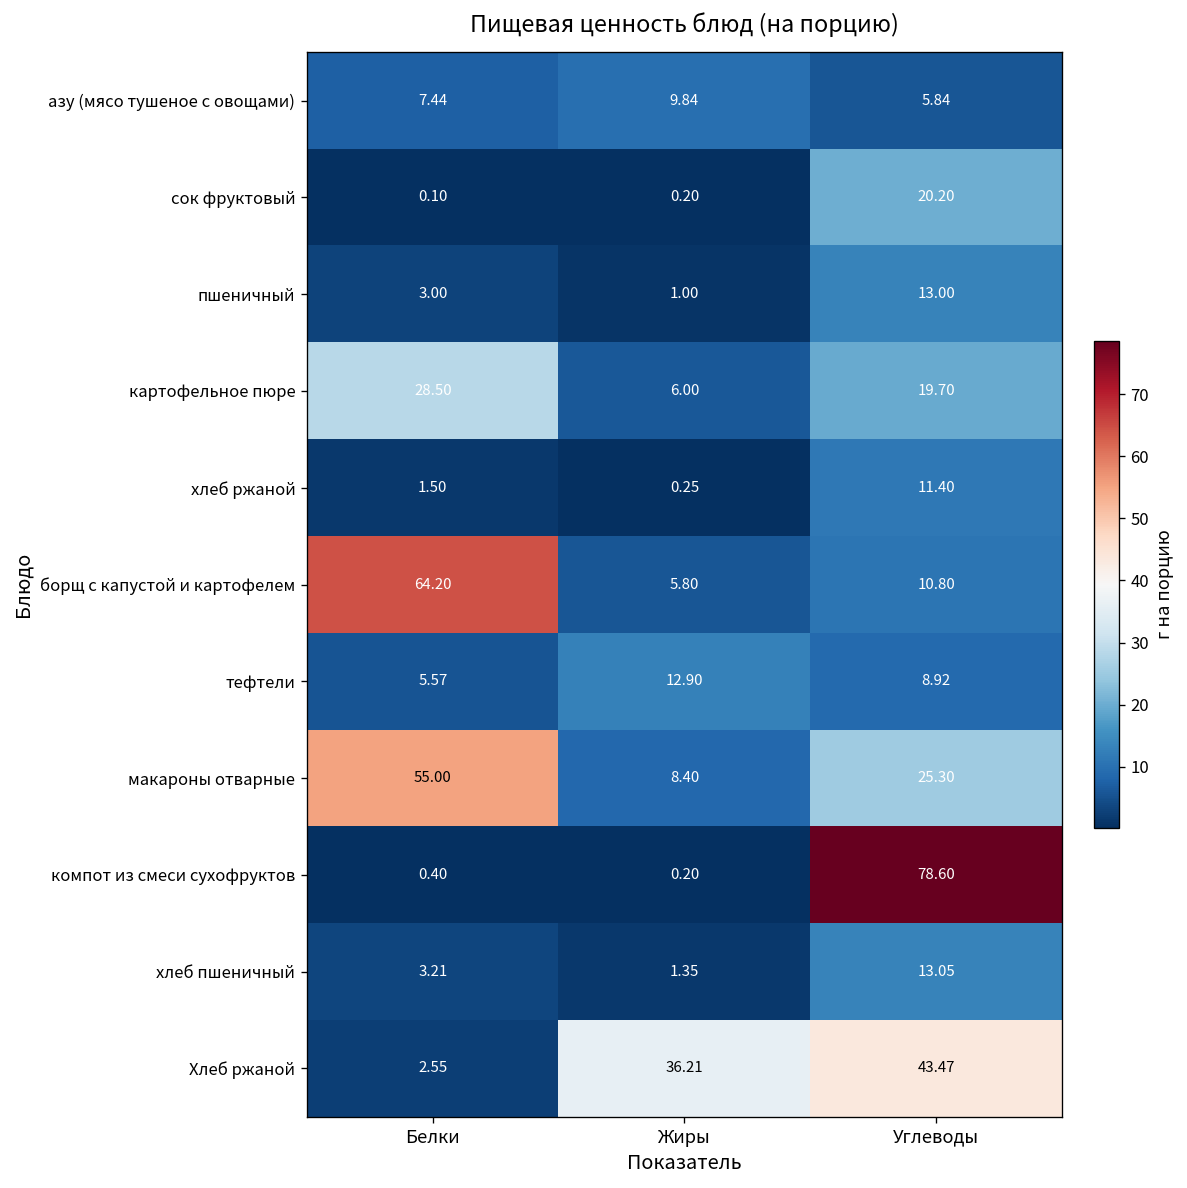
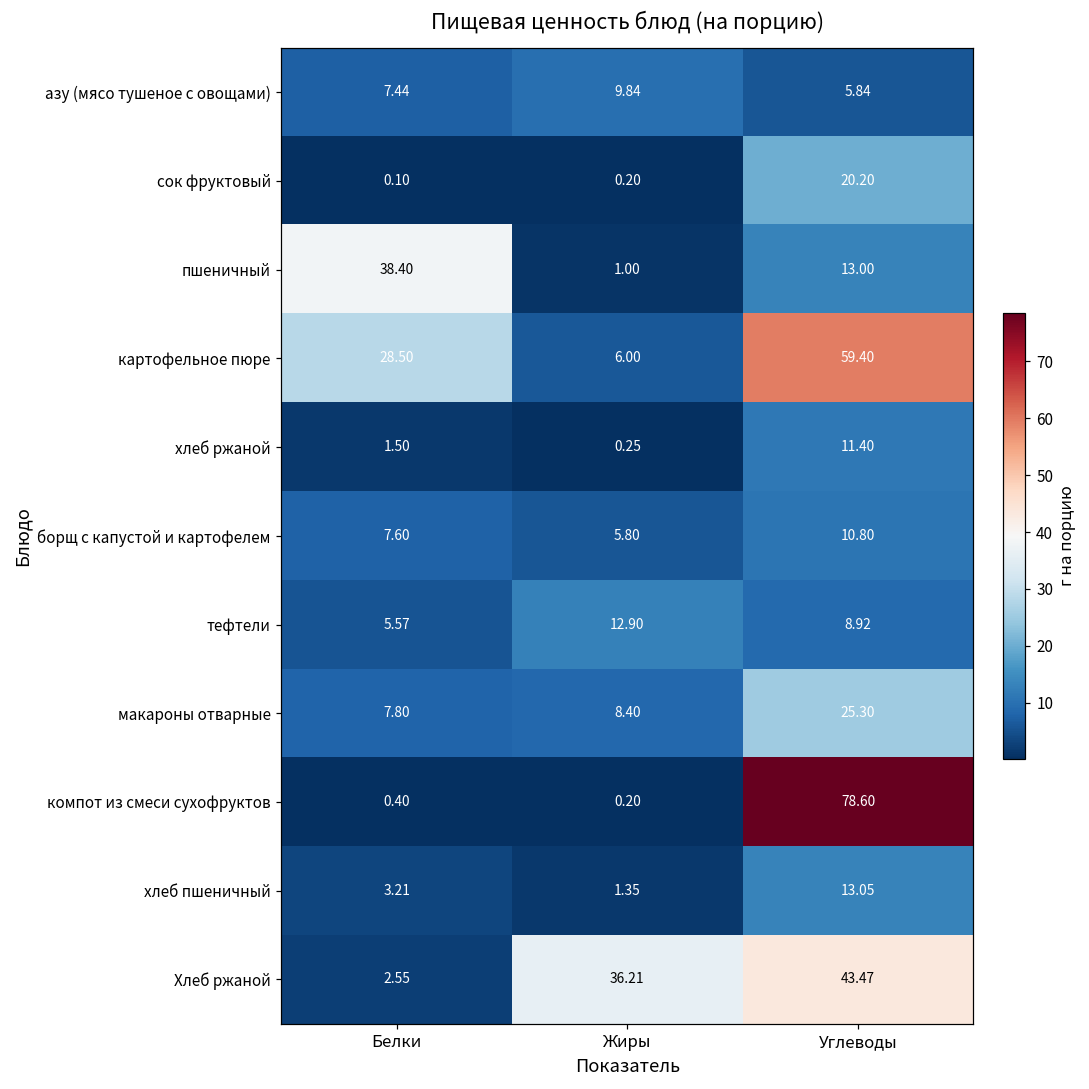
  {
    "азу (мясо тушеное с овощами)": {
      "Белки": 7.44,
      "Жиры": 9.84,
      "Углеводы": 5.84
    },
    "сок фруктовый": {
      "Белки": 0.10,
      "Жиры": 0.20,
      "Углеводы": 20.20
    },
    "пшеничный": {
-     "Белки": 3.00,
+     "Белки": 38.40,
      "Жиры": 1.00,
      "Углеводы": 13.00
    },
    "картофельное пюре": {
      "Белки": 28.50,
      "Жиры": 6.00,
-     "Углеводы": 19.70
+     "Углеводы": 59.40
    },
    "хлеб ржаной": {
      "Белки": 1.50,
      "Жиры": 0.25,
      "Углеводы": 11.40
    },
    "борщ с капустой и картофелем": {
-     "Белки": 64.20,
+     "Белки": 7.60,
      "Жиры": 5.80,
      "Углеводы": 10.80
    },
    "тефтели": {
      "Белки": 5.57,
      "Жиры": 12.90,
      "Углеводы": 8.92
    },
    "макароны отварные": {
-     "Белки": 55.00,
+     "Белки": 7.80,
      "Жиры": 8.40,
      "Углеводы": 25.30
    },
    "компот из смеси сухофруктов": {
      "Белки": 0.40,
      "Жиры": 0.20,
      "Углеводы": 78.60
    },
    "хлеб пшеничный": {
      "Белки": 3.21,
      "Жиры": 1.35,
      "Углеводы": 13.05
    },
    "Хлеб ржаной": {
      "Белки": 2.55,
      "Жиры": 36.21,
      "Углеводы": 43.47
    }
  }
